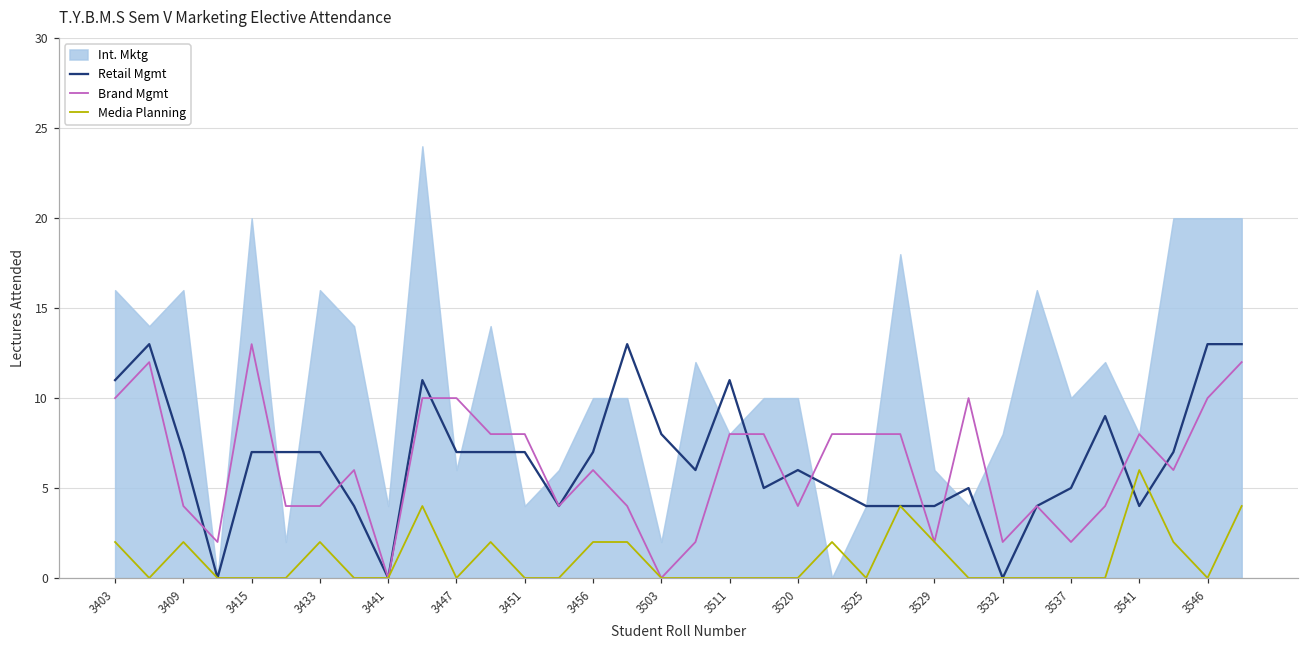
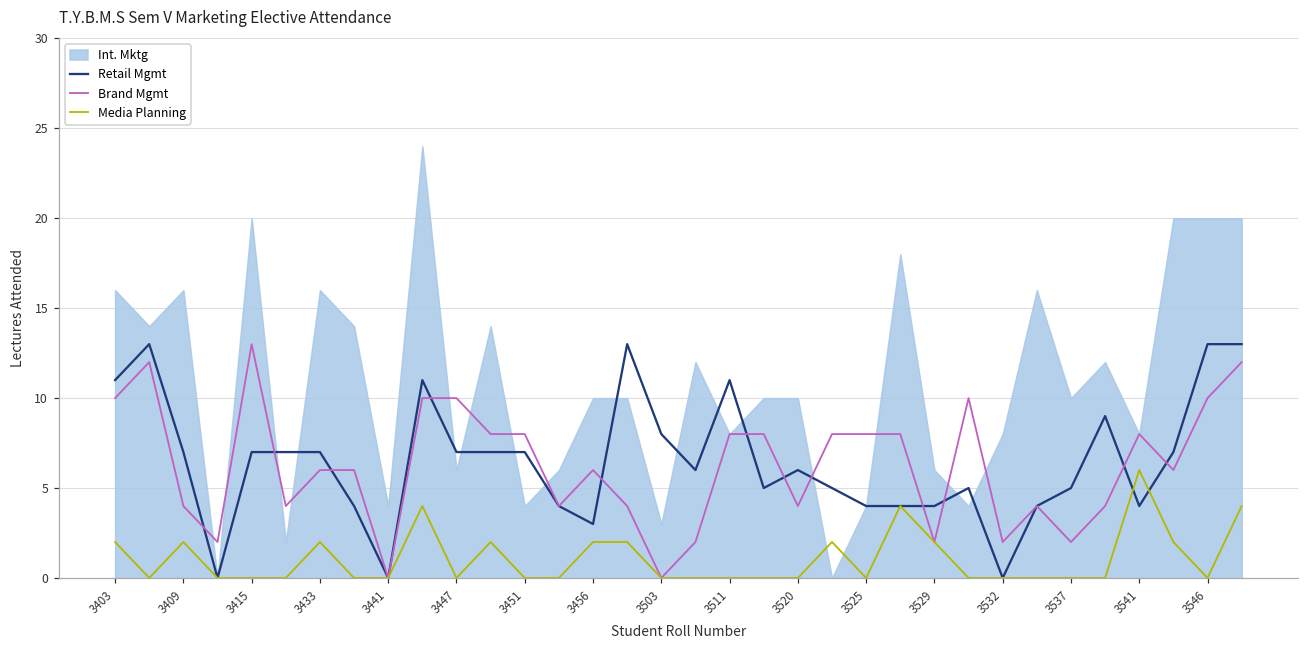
  {
    "Retail Mgmt": {
      "3403": 11,
      "3409": 7,
      "3415": 7,
      "3433": 7,
      "3447": 7,
      "3451": 7,
-     "3456": 7,
+     "3456": 3,
      "3503": 8,
      "3511": 11,
      "3520": 6,
      "3529": 4,
      "3537": 5,
      "3541": 4,
      "3546": 13
    },
    "Int. Mktg": {
      "3403": 16,
      "3409": 16,
      "3415": 20,
      "3433": 16,
      "3441": 4,
      "3447": 6,
      "3451": 4,
      "3456": 10,
-     "3503": 2,
+     "3503": 3,
      "3520": 10,
      "3529": 6,
      "3532": 8,
      "3537": 10,
      "3546": 20
    },
    "Brand Mgmt": {
      "3403": 10,
      "3409": 4,
      "3415": 13,
-     "3433": 4,
+     "3433": 6,
      "3447": 10,
      "3451": 8,
      "3456": 6,
      "3520": 4,
      "3525": 8,
      "3532": 2,
      "3537": 2,
      "3546": 10
    },
    "Media Planning": {
      "3403": 2,
      "3409": 2,
      "3415": 0,
      "3433": 2,
      "3447": 0,
      "3451": 0,
      "3456": 2,
      "3511": 0,
      "3520": 0,
      "3525": 0,
      "3537": 0,
      "3541": 6,
      "3546": 0
    }
  }
